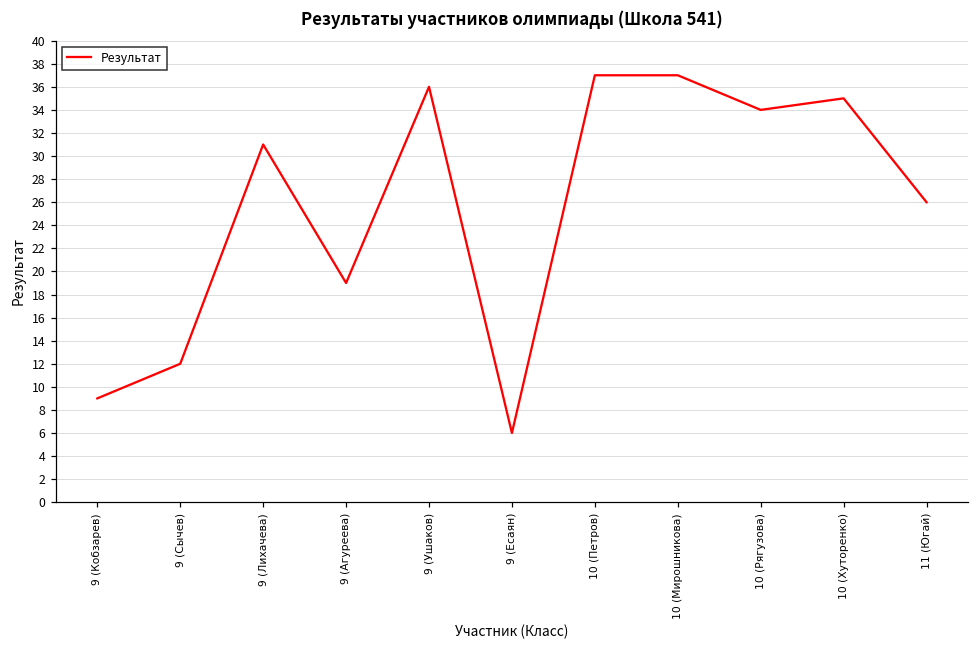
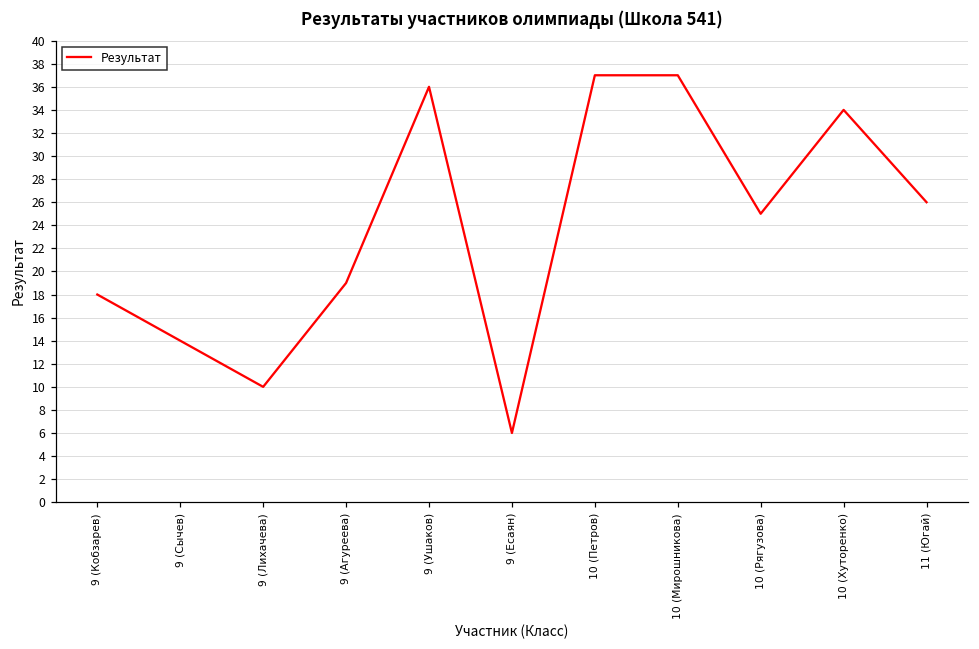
  {
-   "9 (Кобзарев)": 9,
-   "9 (Сычев)": 12,
-   "9 (Лихачева)": 31,
+   "9 (Кобзарев)": 18,
+   "9 (Сычев)": 14,
+   "9 (Лихачева)": 10,
    "9 (Агуреева)": 19,
    "9 (Ушаков)": 36,
    "9 (Есаян)": 6,
    "10 (Петров)": 37,
    "10 (Мирошникова)": 37,
-   "10 (Рягузова)": 34,
-   "10 (Хуторенко)": 35,
+   "10 (Рягузова)": 25,
+   "10 (Хуторенко)": 34,
    "11 (Югай)": 26
  }
